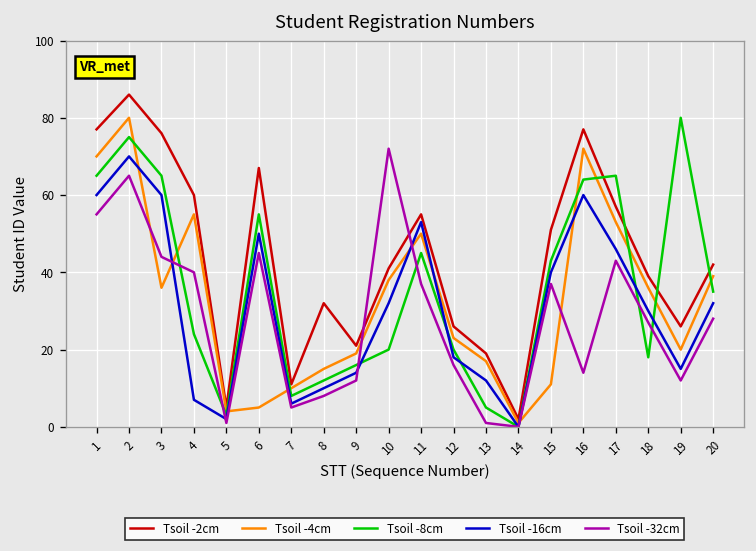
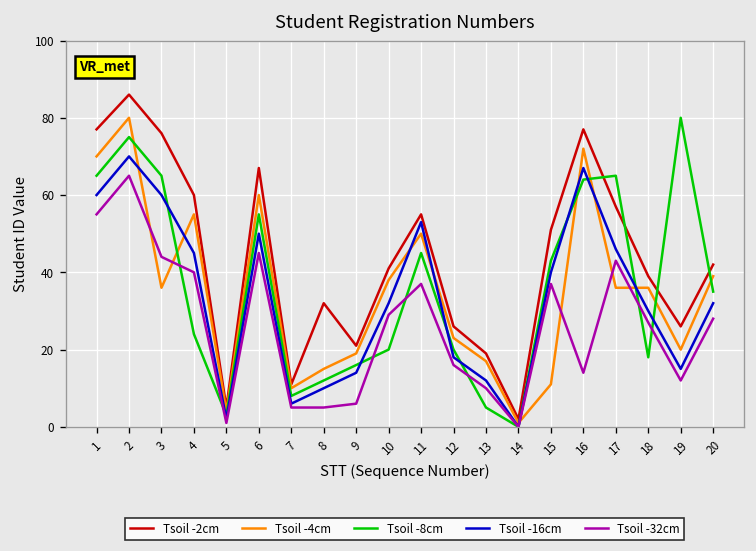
  {
    "Tsoil -2cm": {
      "1": 77,
      "2": 86,
      "3": 76,
      "4": 60,
      "5": 5,
      "6": 67,
      "7": 11,
      "8": 32,
      "9": 21,
      "10": 41,
      "11": 55,
      "12": 26,
      "13": 19,
      "14": 2,
      "15": 51,
      "16": 77,
      "17": 57,
      "18": 39,
      "19": 26,
      "20": 42
    },
    "Tsoil -4cm": {
      "1": 70,
      "2": 80,
      "3": 36,
      "4": 55,
      "5": 4,
-     "6": 5,
+     "6": 60,
      "7": 10,
      "8": 15,
      "9": 19,
      "10": 38,
      "11": 50,
      "12": 23,
      "13": 17,
      "14": 1,
      "15": 11,
      "16": 72,
-     "17": 53,
+     "17": 36,
      "18": 36,
      "19": 20,
      "20": 39
    },
    "Tsoil -8cm": {
      "1": 65,
      "2": 75,
      "3": 65,
      "4": 24,
      "5": 3,
      "6": 55,
      "7": 8,
      "8": 12,
      "9": 16,
      "10": 20,
      "11": 45,
      "12": 20,
      "13": 5,
      "15": 43,
      "16": 64,
      "17": 65,
      "18": 18,
      "19": 80,
      "20": 35
    },
    "Tsoil -16cm": {
      "1": 60,
      "2": 70,
      "3": 60,
-     "4": 7,
+     "4": 45,
      "5": 2,
      "6": 50,
      "7": 6,
      "8": 10,
      "9": 14,
      "10": 32,
      "11": 53,
      "12": 18,
      "13": 12,
      "15": 40,
-     "16": 60,
+     "16": 67,
      "17": 46,
      "18": 30,
      "19": 15,
      "20": 32
    },
    "Tsoil -32cm": {
      "1": 55,
      "2": 65,
      "3": 44,
      "4": 40,
      "5": 1,
      "6": 45,
      "7": 5,
-     "8": 8,
-     "9": 12,
-     "10": 72,
+     "8": 5,
+     "9": 6,
+     "10": 29,
      "11": 37,
      "12": 16,
-     "13": 1,
+     "13": 10,
      "15": 37,
      "16": 14,
      "17": 43,
      "18": 27,
      "19": 12,
      "20": 28
    }
  }
